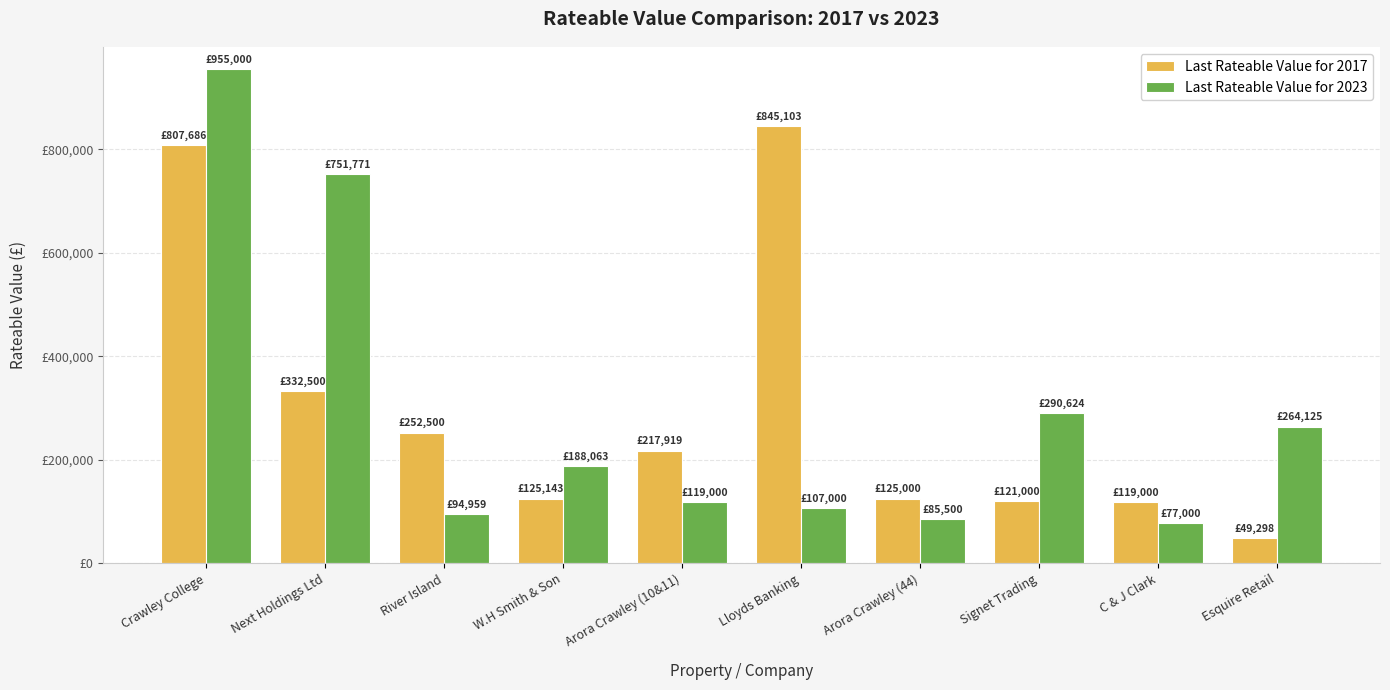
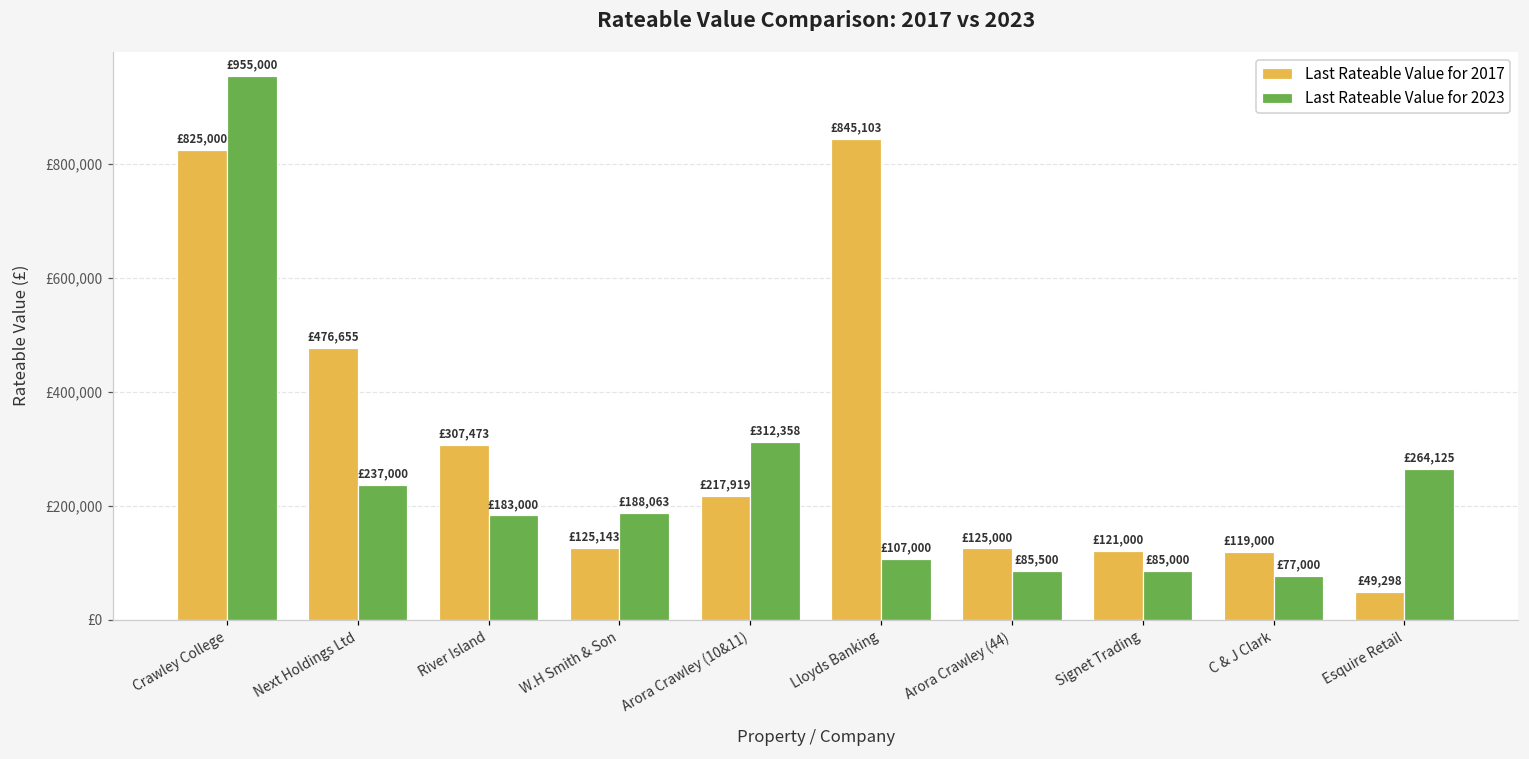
  {
    "Last Rateable Value for 2017": {
-     "Crawley College": "£807,686",
-     "Next Holdings Ltd": "£332,500",
-     "River Island": "£252,500",
+     "Crawley College": "£825,000",
+     "Next Holdings Ltd": "£476,655",
+     "River Island": "£307,473",
      "W.H Smith & Son": "£125,143",
      "Arora Crawley (10&11)": "£217,919",
      "Lloyds Banking": "£845,103",
      "Arora Crawley (44)": "£125,000",
      "Signet Trading": "£121,000",
      "C & J Clark": "£119,000",
      "Esquire Retail": "£49,298"
    },
    "Last Rateable Value for 2023": {
      "Crawley College": "£955,000",
-     "Next Holdings Ltd": "£751,771",
-     "River Island": "£94,959",
+     "Next Holdings Ltd": "£237,000",
+     "River Island": "£183,000",
      "W.H Smith & Son": "£188,063",
-     "Arora Crawley (10&11)": "£119,000",
+     "Arora Crawley (10&11)": "£312,358",
      "Lloyds Banking": "£107,000",
      "Arora Crawley (44)": "£85,500",
-     "Signet Trading": "£290,624",
+     "Signet Trading": "£85,000",
      "C & J Clark": "£77,000",
      "Esquire Retail": "£264,125"
    }
  }
